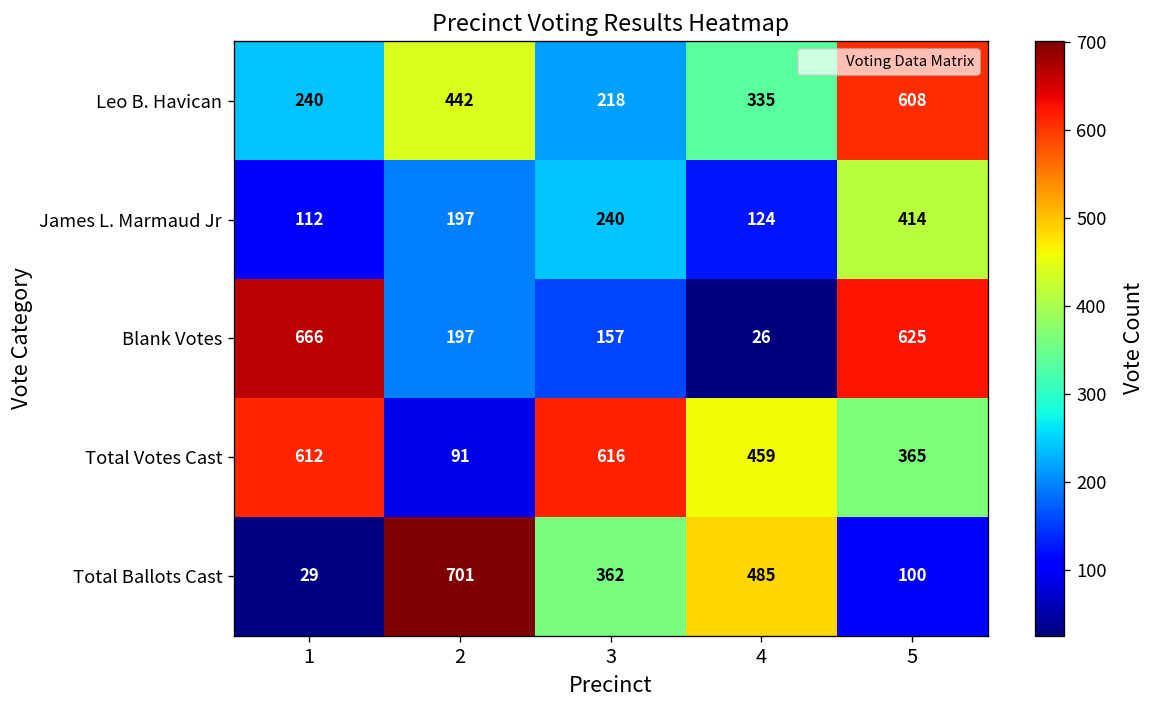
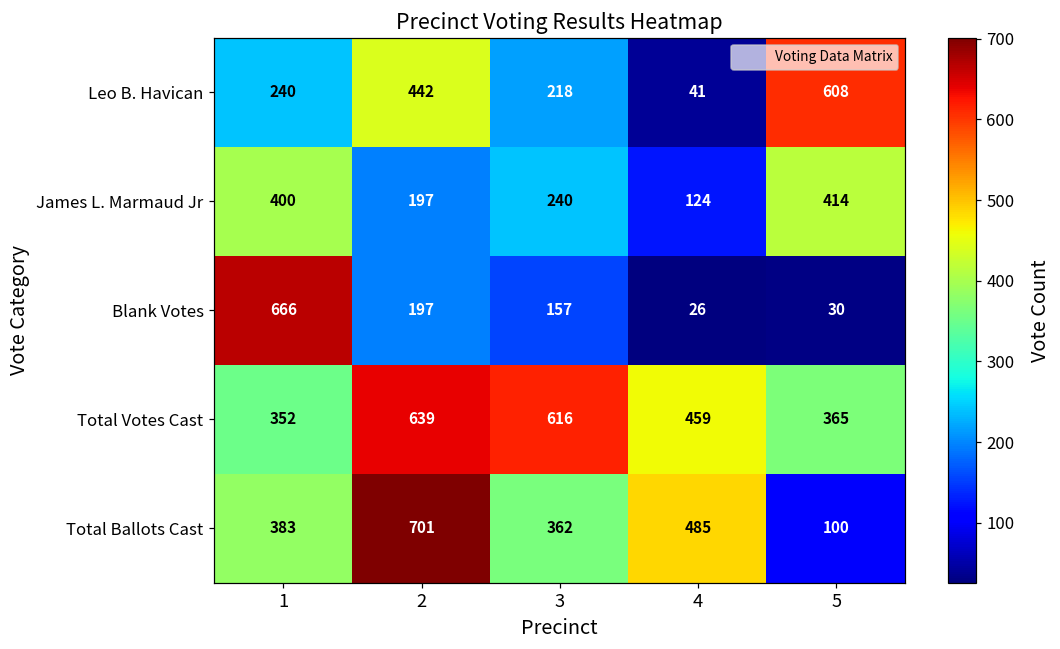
  {
    "Leo B. Havican": {
      "1": 240,
      "2": 442,
      "3": 218,
-     "4": 335,
+     "4": 41,
      "5": 608
    },
    "James L. Marmaud Jr": {
-     "1": 112,
+     "1": 400,
      "2": 197,
      "3": 240,
      "4": 124,
      "5": 414
    },
    "Blank Votes": {
      "1": 666,
      "2": 197,
      "3": 157,
      "4": 26,
-     "5": 625
+     "5": 30
    },
    "Total Votes Cast": {
-     "1": 612,
-     "2": 91,
+     "1": 352,
+     "2": 639,
      "3": 616,
      "4": 459,
      "5": 365
    },
    "Total Ballots Cast": {
-     "1": 29,
+     "1": 383,
      "2": 701,
      "3": 362,
      "4": 485,
      "5": 100
    }
  }
